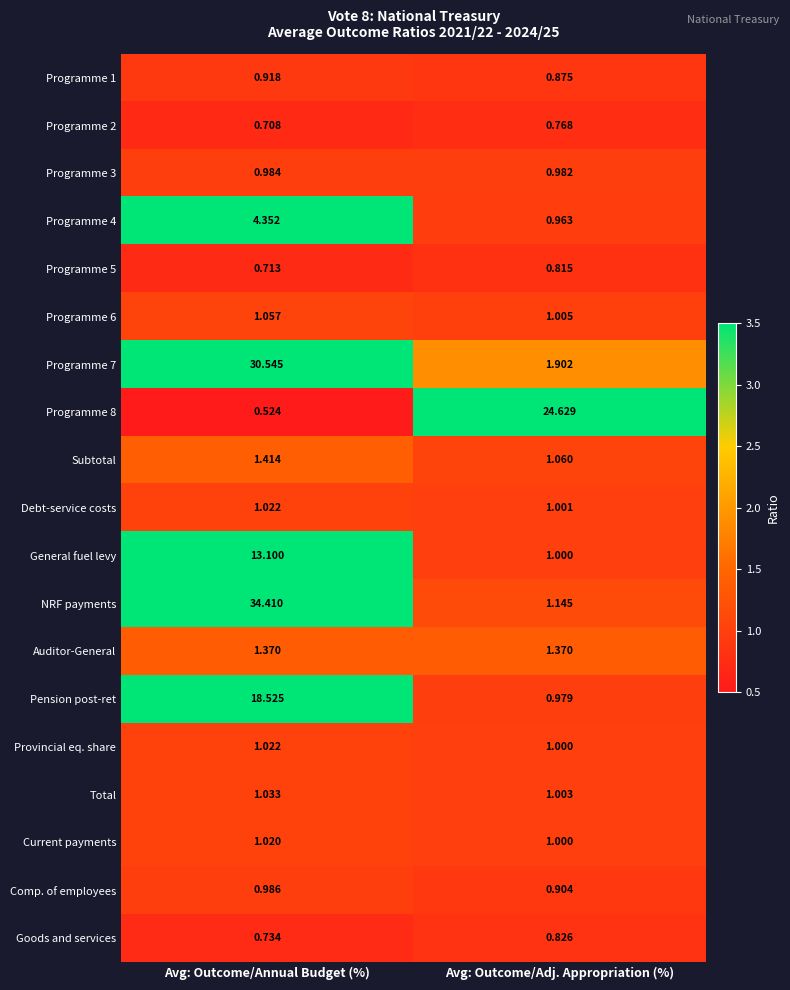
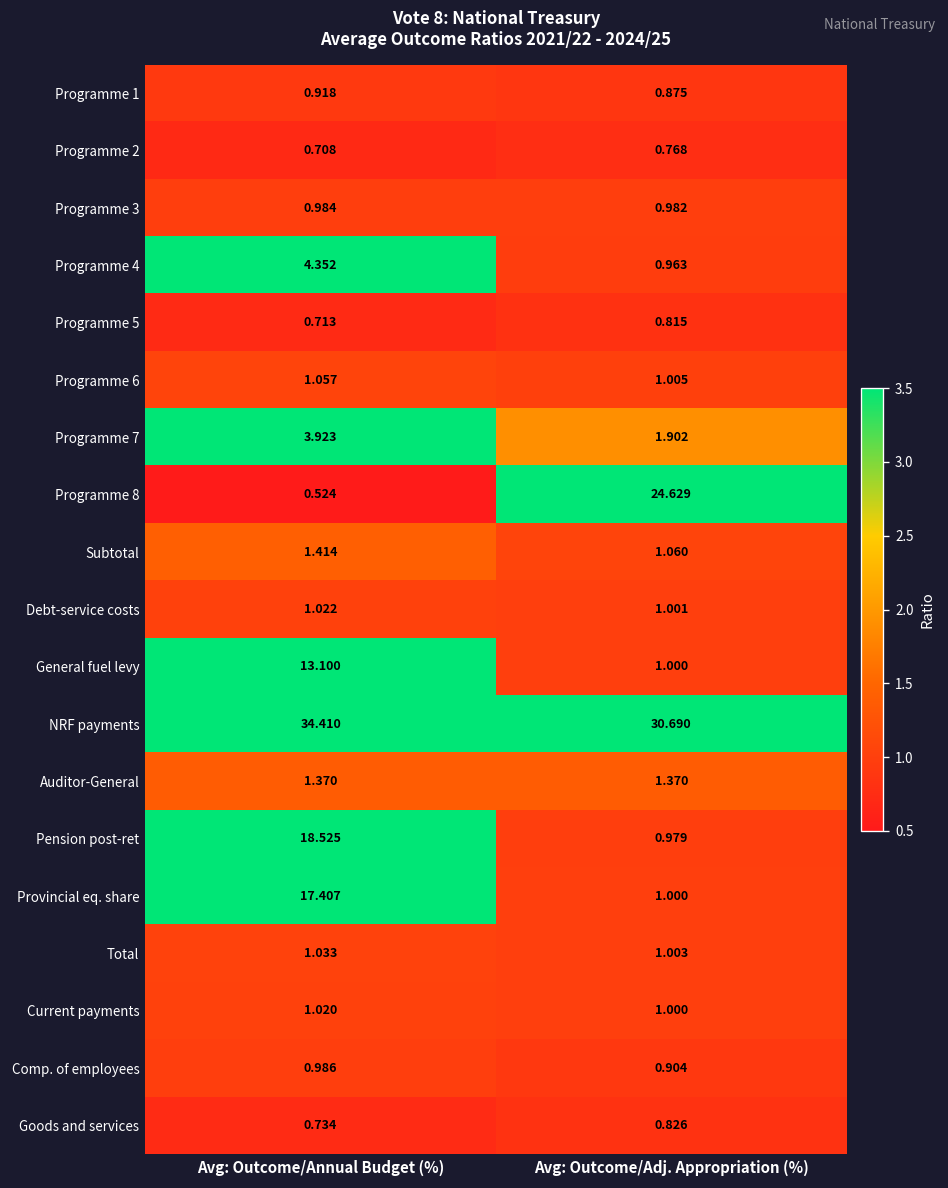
  {
    "Programme 1": {
      "Avg: Outcome/Annual Budget (%)": 0.918,
      "Avg: Outcome/Adj. Appropriation (%)": 0.875
    },
    "Programme 2": {
      "Avg: Outcome/Annual Budget (%)": 0.708,
      "Avg: Outcome/Adj. Appropriation (%)": 0.768
    },
    "Programme 3": {
      "Avg: Outcome/Annual Budget (%)": 0.984,
      "Avg: Outcome/Adj. Appropriation (%)": 0.982
    },
    "Programme 4": {
      "Avg: Outcome/Annual Budget (%)": 4.352,
      "Avg: Outcome/Adj. Appropriation (%)": 0.963
    },
    "Programme 5": {
      "Avg: Outcome/Annual Budget (%)": 0.713,
      "Avg: Outcome/Adj. Appropriation (%)": 0.815
    },
    "Programme 6": {
      "Avg: Outcome/Annual Budget (%)": 1.057,
      "Avg: Outcome/Adj. Appropriation (%)": 1.005
    },
    "Programme 7": {
-     "Avg: Outcome/Annual Budget (%)": 30.545,
+     "Avg: Outcome/Annual Budget (%)": 3.923,
      "Avg: Outcome/Adj. Appropriation (%)": 1.902
    },
    "Programme 8": {
      "Avg: Outcome/Annual Budget (%)": 0.524,
      "Avg: Outcome/Adj. Appropriation (%)": 24.629
    },
    "Subtotal": {
      "Avg: Outcome/Annual Budget (%)": 1.414,
      "Avg: Outcome/Adj. Appropriation (%)": 1.060
    },
    "Debt-service costs": {
      "Avg: Outcome/Annual Budget (%)": 1.022,
      "Avg: Outcome/Adj. Appropriation (%)": 1.001
    },
    "General fuel levy": {
      "Avg: Outcome/Annual Budget (%)": 13.100,
      "Avg: Outcome/Adj. Appropriation (%)": 1.000
    },
    "NRF payments": {
      "Avg: Outcome/Annual Budget (%)": 34.410,
-     "Avg: Outcome/Adj. Appropriation (%)": 1.145
+     "Avg: Outcome/Adj. Appropriation (%)": 30.690
    },
    "Auditor-General": {
      "Avg: Outcome/Annual Budget (%)": 1.370,
      "Avg: Outcome/Adj. Appropriation (%)": 1.370
    },
    "Pension post-ret": {
      "Avg: Outcome/Annual Budget (%)": 18.525,
      "Avg: Outcome/Adj. Appropriation (%)": 0.979
    },
    "Provincial eq. share": {
-     "Avg: Outcome/Annual Budget (%)": 1.022,
+     "Avg: Outcome/Annual Budget (%)": 17.407,
      "Avg: Outcome/Adj. Appropriation (%)": 1.000
    },
    "Total": {
      "Avg: Outcome/Annual Budget (%)": 1.033,
      "Avg: Outcome/Adj. Appropriation (%)": 1.003
    },
    "Current payments": {
      "Avg: Outcome/Annual Budget (%)": 1.020,
      "Avg: Outcome/Adj. Appropriation (%)": 1.000
    },
    "Comp. of employees": {
      "Avg: Outcome/Annual Budget (%)": 0.986,
      "Avg: Outcome/Adj. Appropriation (%)": 0.904
    },
    "Goods and services": {
      "Avg: Outcome/Annual Budget (%)": 0.734,
      "Avg: Outcome/Adj. Appropriation (%)": 0.826
    }
  }
